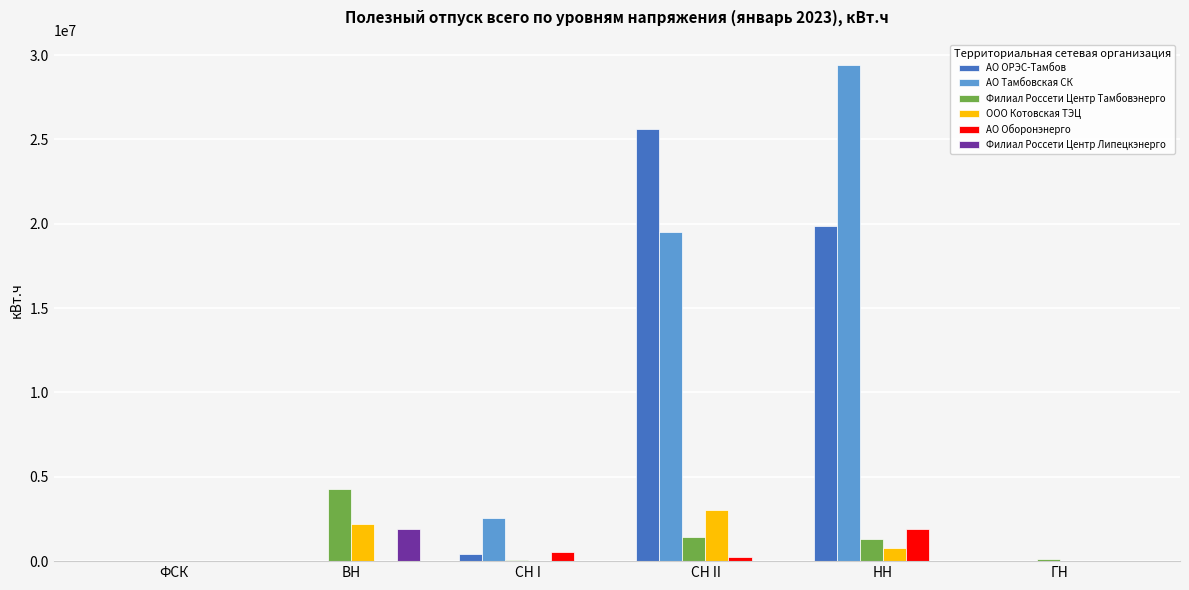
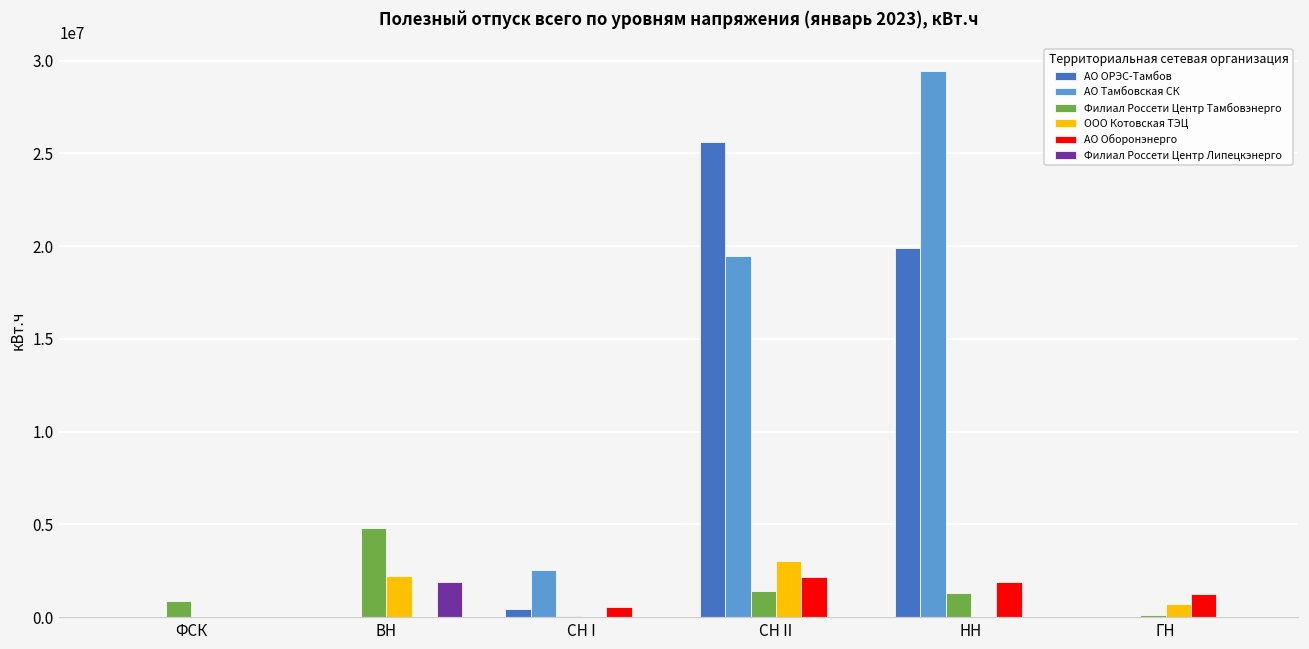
  {
    "Филиал Россети Центр Тамбовэнерго": {
-     "ФСК": 0,
-     "ВН": 4200000,
+     "ФСК": 900000,
+     "ВН": 4800000,
      "СН II": 1400000,
      "НН": 1300000
    },
    "ООО Котовская ТЭЦ": {
      "ФСК": 0,
      "ВН": 2200000,
      "СН I": 0,
      "СН II": 3000000,
-     "НН": 800000,
-     "ГН": 0
+     "НН": 0,
+     "ГН": 700000
    },
    "АО Оборонэнерго": {
      "ФСК": 0,
      "ВН": 0,
      "СН I": 600000,
-     "СН II": 300000,
+     "СН II": 2200000,
      "НН": 1900000,
-     "ГН": 0
+     "ГН": 1200000
    },
    "Филиал Россети Центр Липецкэнерго": {
      "ФСК": 0,
      "ВН": 1900000,
      "СН I": 0,
      "СН II": 0,
      "НН": 0,
      "ГН": 0
    }
  }
